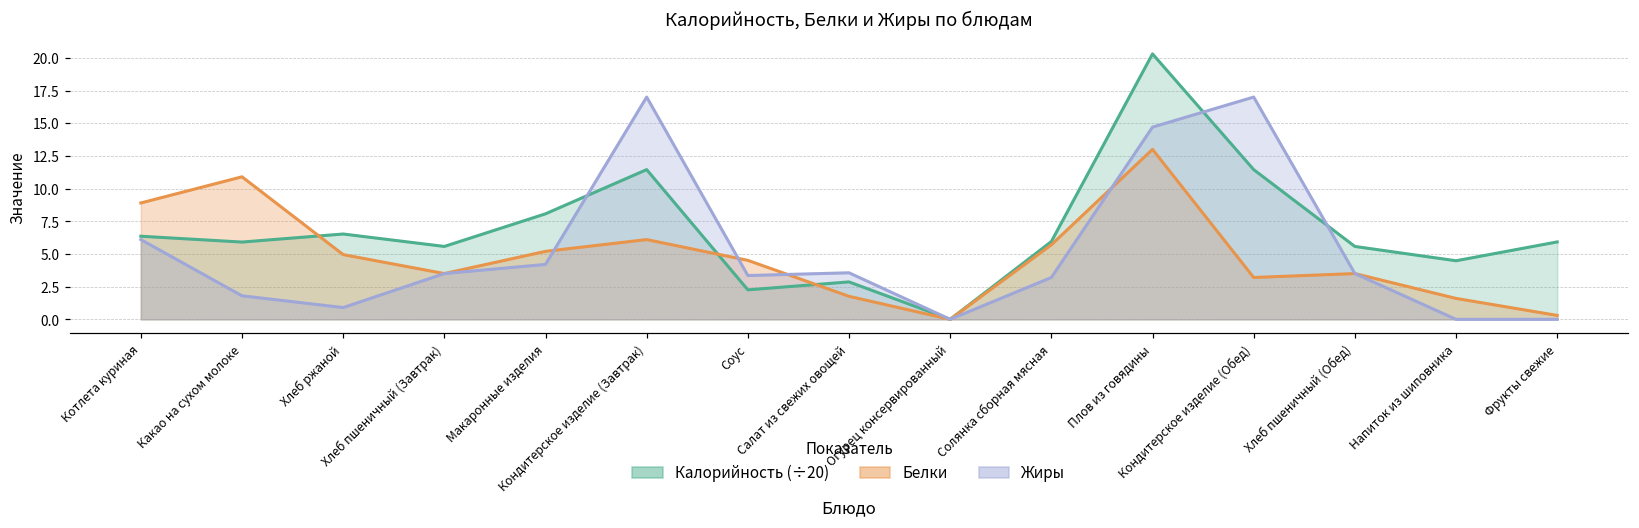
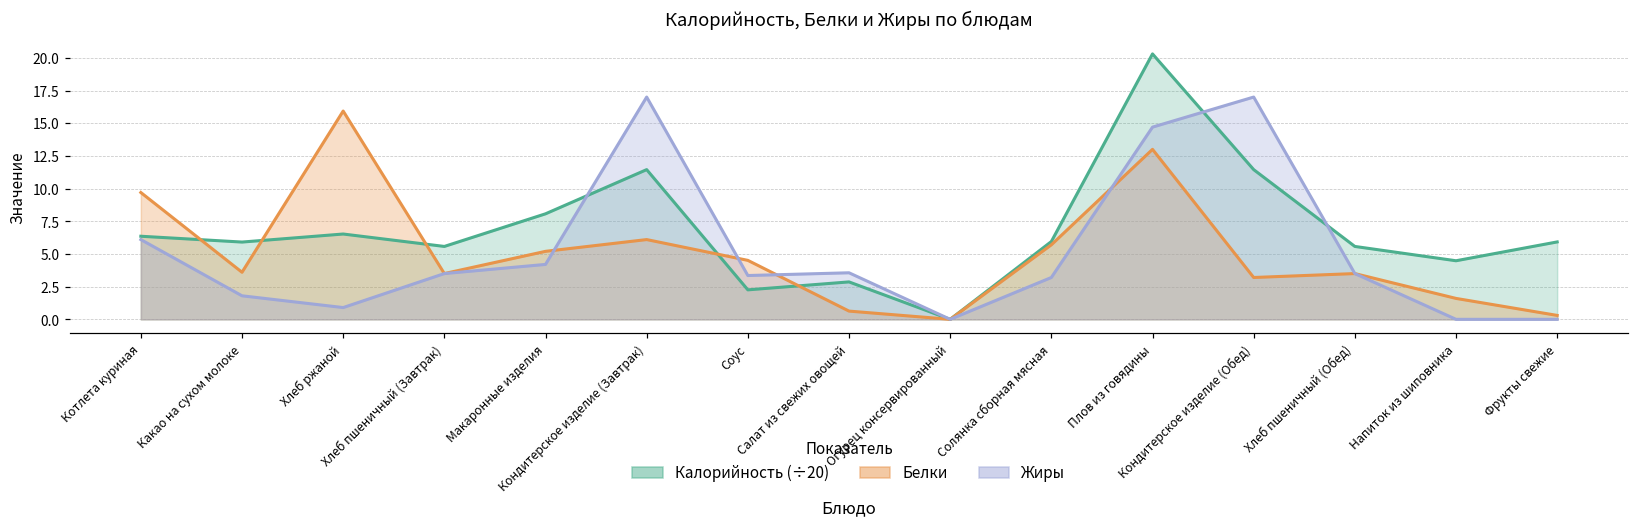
  {
    "Белки": {
-     "Котлета куриная": 8.9,
-     "Какао на сухом молоке": 10.9,
-     "Хлеб ржаной": 5.0,
+     "Котлета куриная": 9.7,
+     "Какао на сухом молоке": 3.6,
+     "Хлеб ржаной": 15.9,
      "Макаронные изделия": 5.2,
      "Кондитерское изделие (Завтрак)": 6.1,
      "Соус": 4.5,
-     "Салат из свежих овощей": 1.8,
+     "Салат из свежих овощей": 0.6,
      "Солянка сборная мясная": 5.7,
      "Плов из говядины": 13.0,
      "Кондитерское изделие (Обед)": 3.2,
      "Напиток из шиповника": 1.6,
      "Фрукты свежие": 0.3
    }
  }
